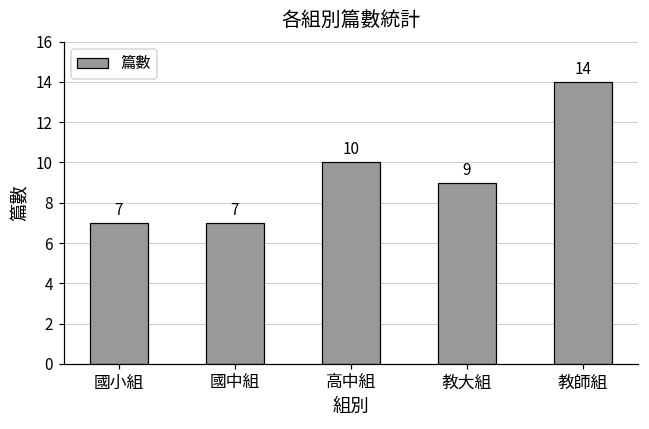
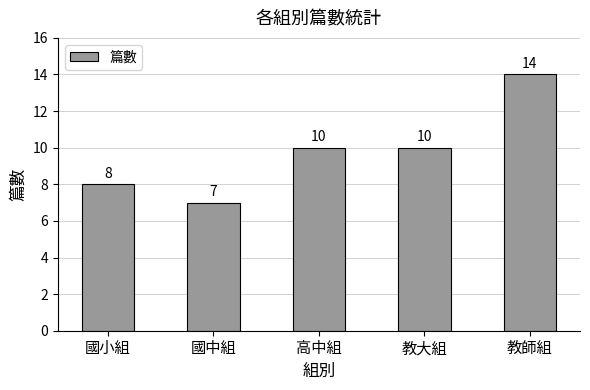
  {
-   "國小組": 7,
+   "國小組": 8,
    "國中組": 7,
    "高中組": 10,
-   "教大組": 9,
+   "教大組": 10,
    "教師組": 14
  }
